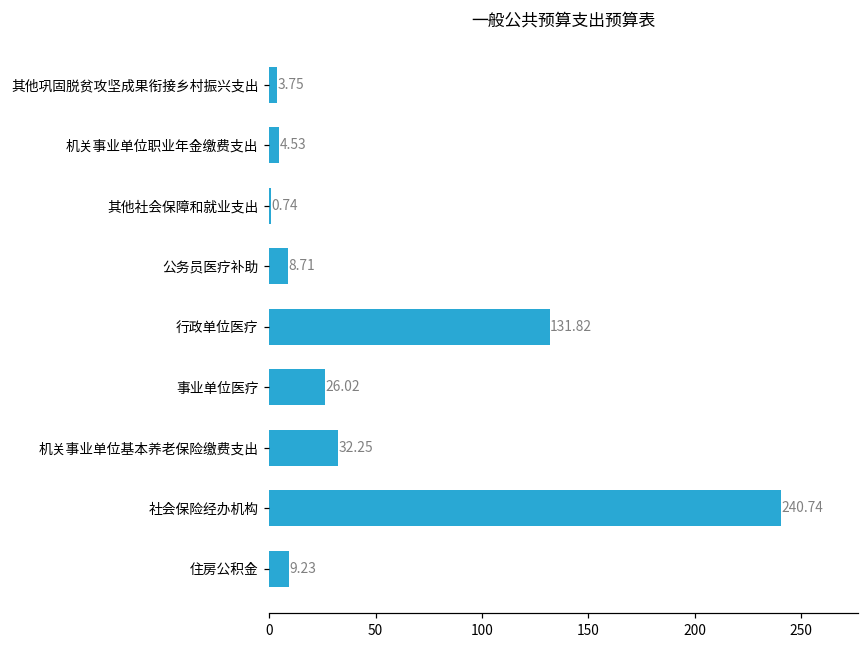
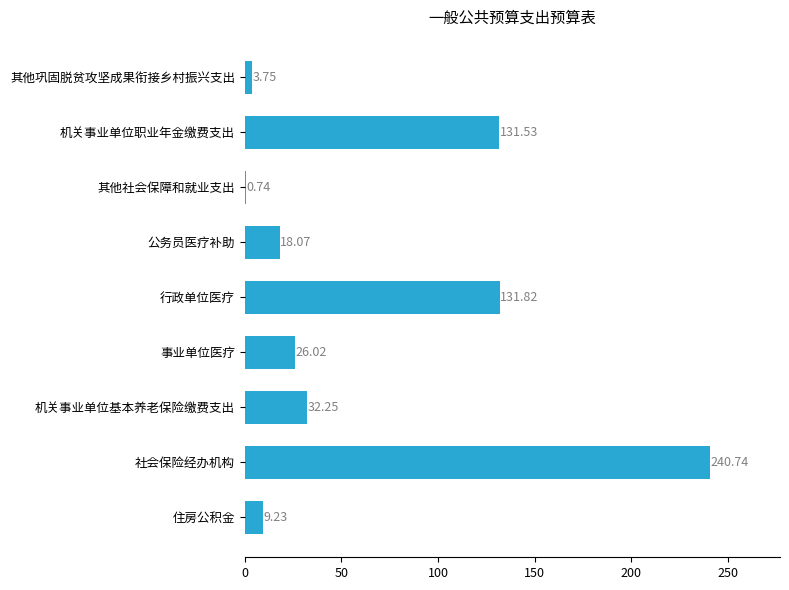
  {
    "其他巩固脱贫攻坚成果衔接乡村振兴支出": 3.75,
-   "机关事业单位职业年金缴费支出": 4.53,
+   "机关事业单位职业年金缴费支出": 131.53,
    "其他社会保障和就业支出": 0.74,
-   "公务员医疗补助": 8.71,
+   "公务员医疗补助": 18.07,
    "行政单位医疗": 131.82,
    "事业单位医疗": 26.02,
    "机关事业单位基本养老保险缴费支出": 32.25,
    "社会保险经办机构": 240.74,
    "住房公积金": 9.23
  }
